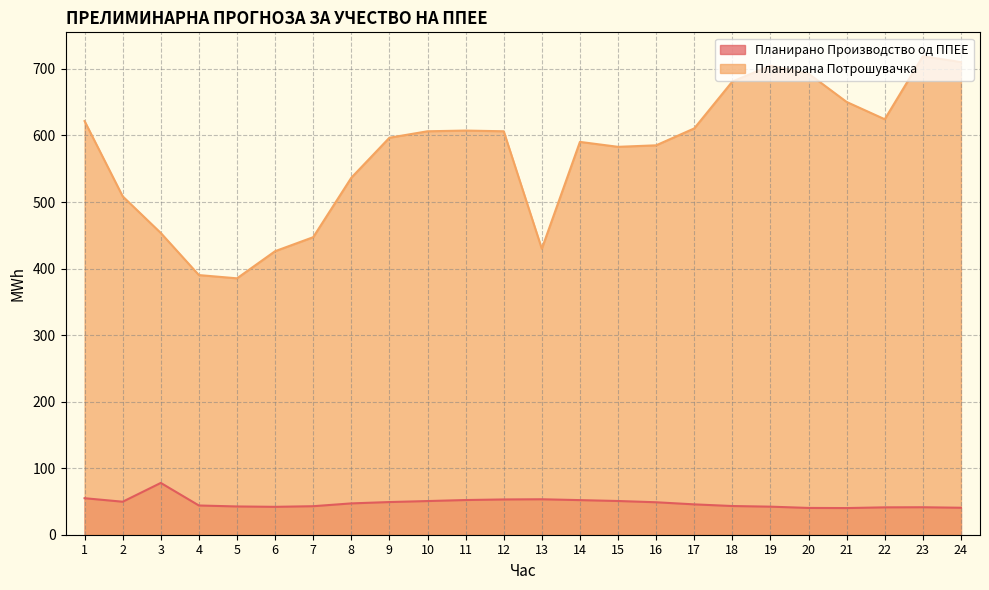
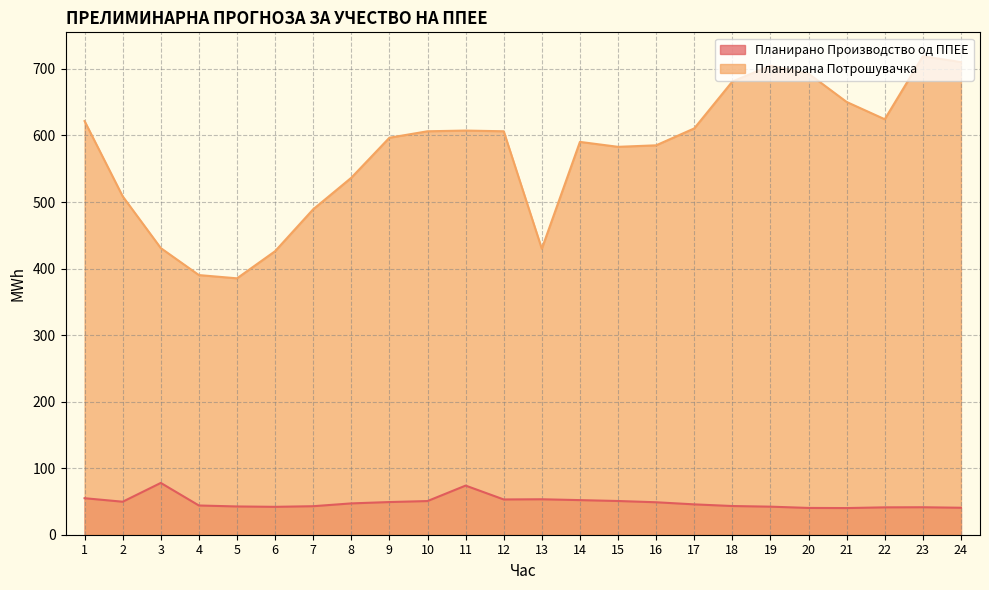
  {
    "Планирано Производство од ППЕЕ": {
      "1": 50,
      "2": 50,
      "3": 80,
      "4": 40,
      "5": 40,
      "6": 40,
      "7": 40,
      "8": 50,
      "9": 50,
      "10": 50,
-     "11": 50,
+     "11": 70,
      "12": 50,
      "13": 50,
      "14": 50,
      "15": 50,
      "16": 50,
      "17": 50,
      "18": 40,
      "19": 40,
      "20": 40,
      "21": 40,
      "22": 40,
      "23": 40,
      "24": 40
    },
    "Планирана Потрошувачка": {
      "1": 620,
      "2": 510,
-     "3": 450,
+     "3": 430,
      "4": 390,
      "5": 390,
      "6": 430,
-     "7": 450,
+     "7": 490,
      "8": 540,
      "9": 600,
      "10": 610,
      "11": 610,
      "12": 610,
      "13": 430,
      "14": 590,
      "15": 580,
      "16": 590,
      "17": 610,
      "18": 680,
      "21": 650,
      "22": 620
    }
  }
